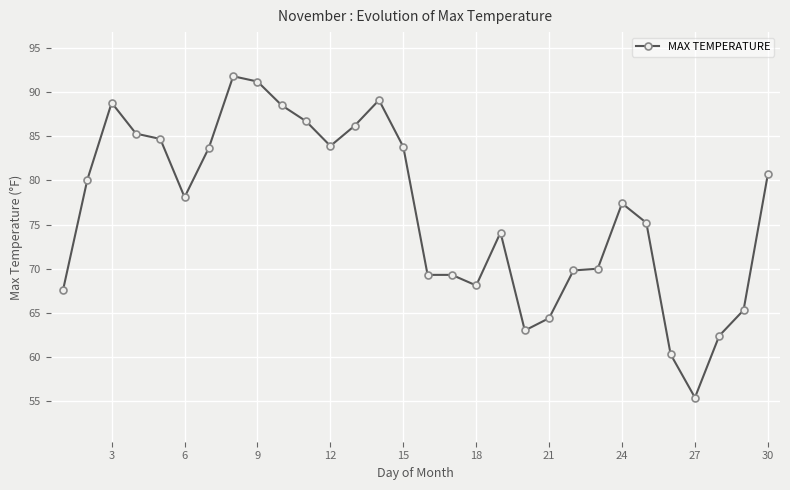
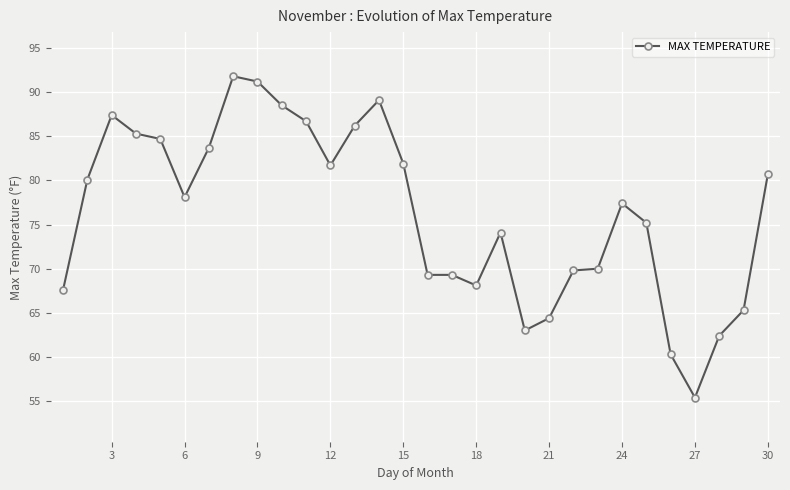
  {
-   "3": 89,
+   "3": 87,
    "6": 78,
    "9": 91,
-   "12": 84,
-   "15": 84,
+   "12": 82,
+   "15": 82,
    "18": 68,
    "21": 64,
    "24": 77,
    "27": 55,
    "30": 81
  }
